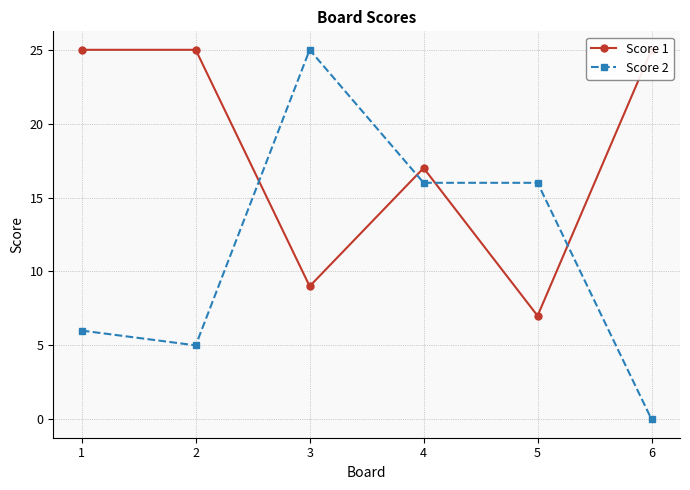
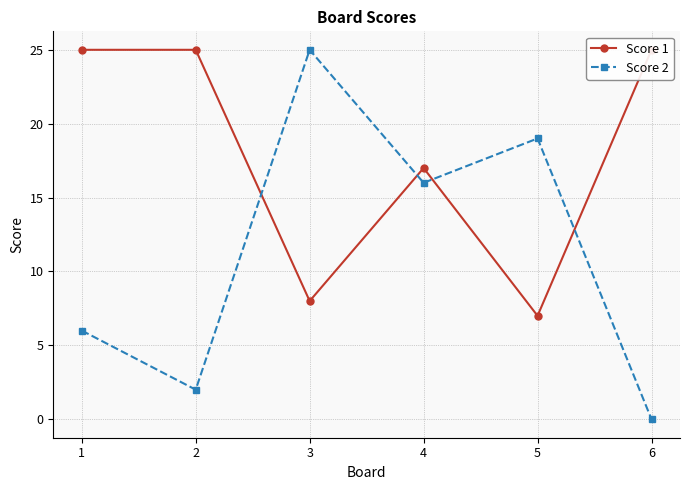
  {
    "Score 1": {
      "1": 25,
      "2": 25,
-     "3": 9,
+     "3": 8,
      "4": 17,
      "5": 7
    },
    "Score 2": {
      "1": 6,
-     "2": 5,
+     "2": 2,
      "3": 25,
      "4": 16,
-     "5": 16,
+     "5": 19,
      "6": 0
    }
  }
